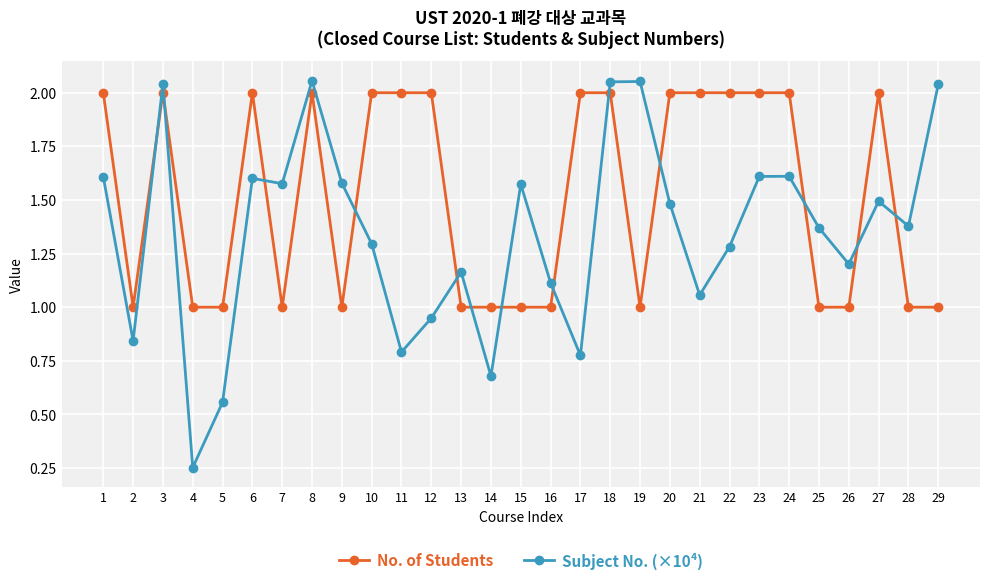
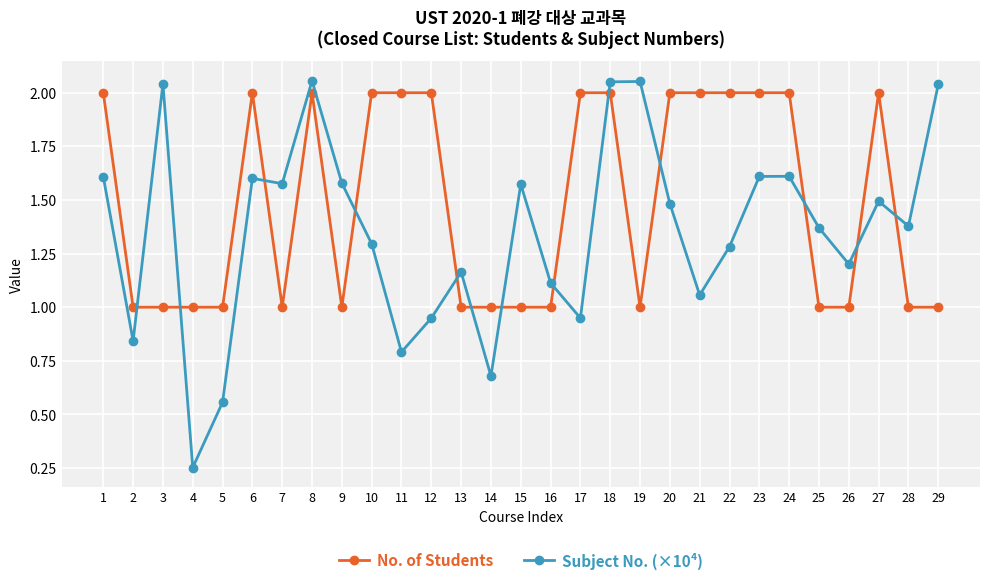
  {
    "No. of Students": {
      "1": 2,
      "2": 1,
-     "3": 2,
+     "3": 1,
      "4": 1,
      "5": 1,
      "6": 2,
      "7": 1,
      "8": 2,
      "9": 1,
      "10": 2,
      "11": 2,
      "12": 2,
      "13": 1,
      "14": 1,
      "15": 1,
      "16": 1,
      "17": 2,
      "18": 2,
      "19": 1,
      "20": 2,
      "21": 2,
      "22": 2,
      "23": 2,
      "24": 2,
      "25": 1,
      "26": 1,
      "27": 2,
      "28": 1,
      "29": 1
    },
    "Subject No. (×10⁴)": {
      "1": 1.61,
      "2": 0.84,
      "3": 2.04,
      "4": 0.25,
      "5": 0.56,
      "6": 1.60,
      "7": 1.58,
      "8": 2.06,
      "9": 1.58,
      "10": 1.30,
      "11": 0.79,
      "12": 0.95,
      "13": 1.16,
      "14": 0.68,
      "15": 1.57,
      "16": 1.11,
-     "17": 0.78,
+     "17": 0.95,
      "18": 2.05,
      "19": 2.05,
      "20": 1.48,
      "21": 1.06,
      "22": 1.28,
      "23": 1.61,
      "24": 1.61,
      "25": 1.37,
      "26": 1.20,
      "27": 1.49,
      "28": 1.38,
      "29": 2.04
    }
  }
